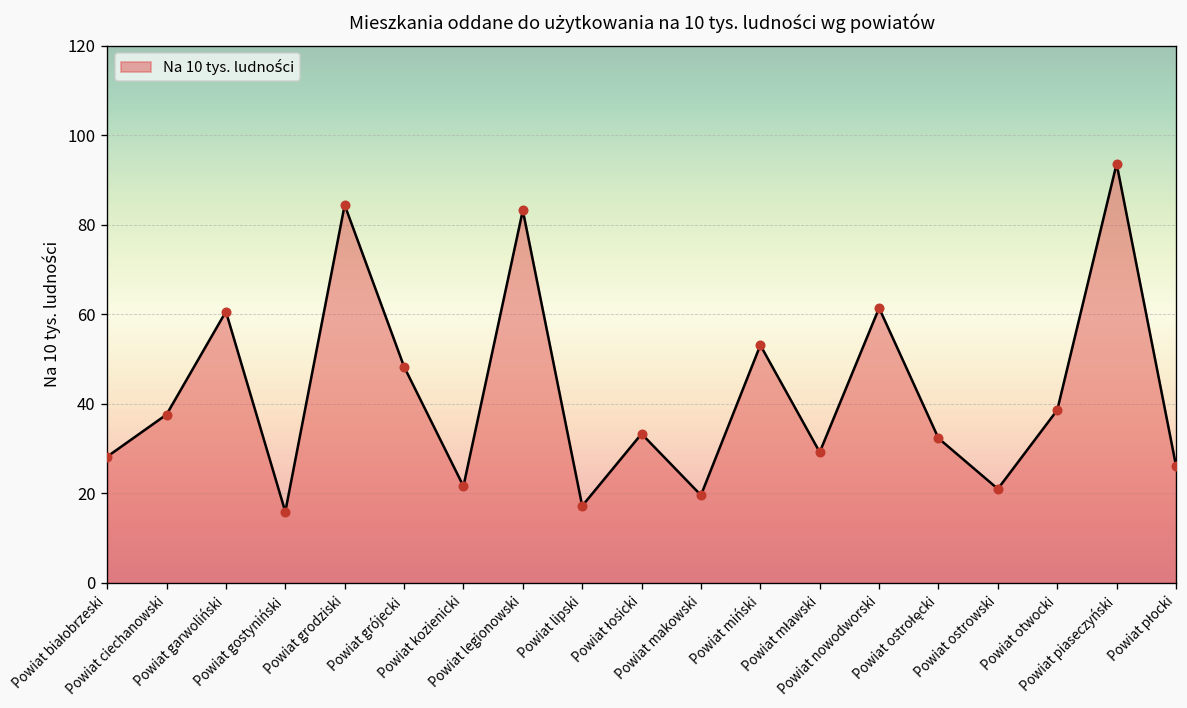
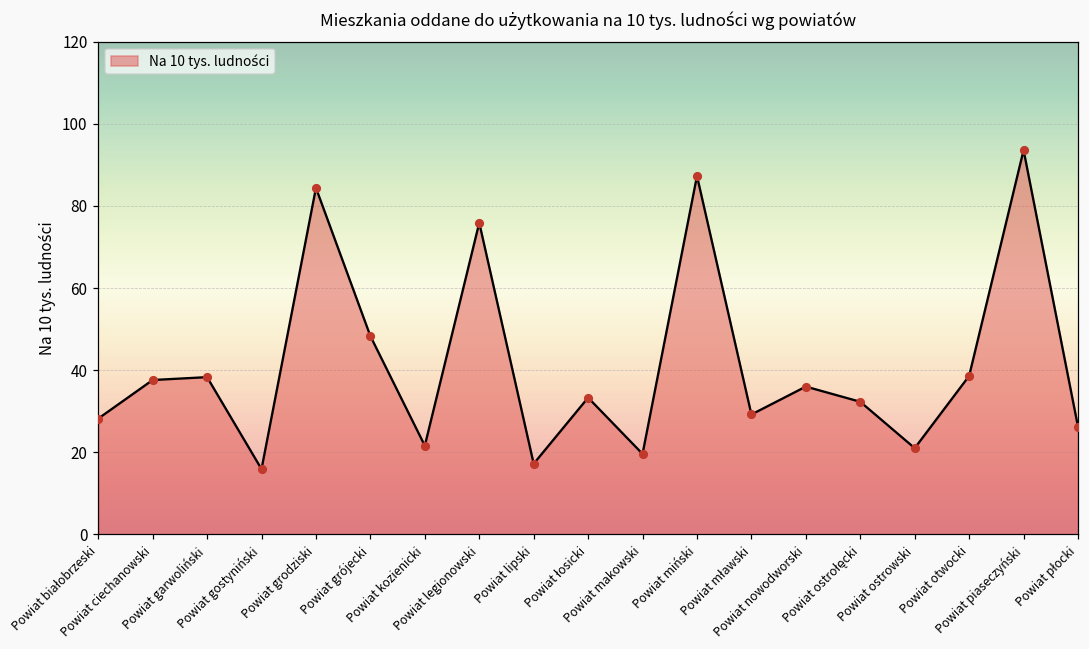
  {
    "Powiat białobrzeski": 28,
    "Powiat ciechanowski": 38,
-   "Powiat garwoliński": 61,
+   "Powiat garwoliński": 38,
    "Powiat gostyniński": 16,
    "Powiat grodziski": 84,
    "Powiat grójecki": 48,
    "Powiat kozienicki": 22,
-   "Powiat legionowski": 83,
+   "Powiat legionowski": 76,
    "Powiat lipski": 17,
    "Powiat łosicki": 33,
    "Powiat makowski": 20,
-   "Powiat miński": 53,
+   "Powiat miński": 87,
    "Powiat mławski": 29,
-   "Powiat nowodworski": 61,
+   "Powiat nowodworski": 36,
    "Powiat ostrołęcki": 32,
    "Powiat ostrowski": 21,
    "Powiat otwocki": 39,
    "Powiat piaseczyński": 94,
    "Powiat płocki": 26
  }
